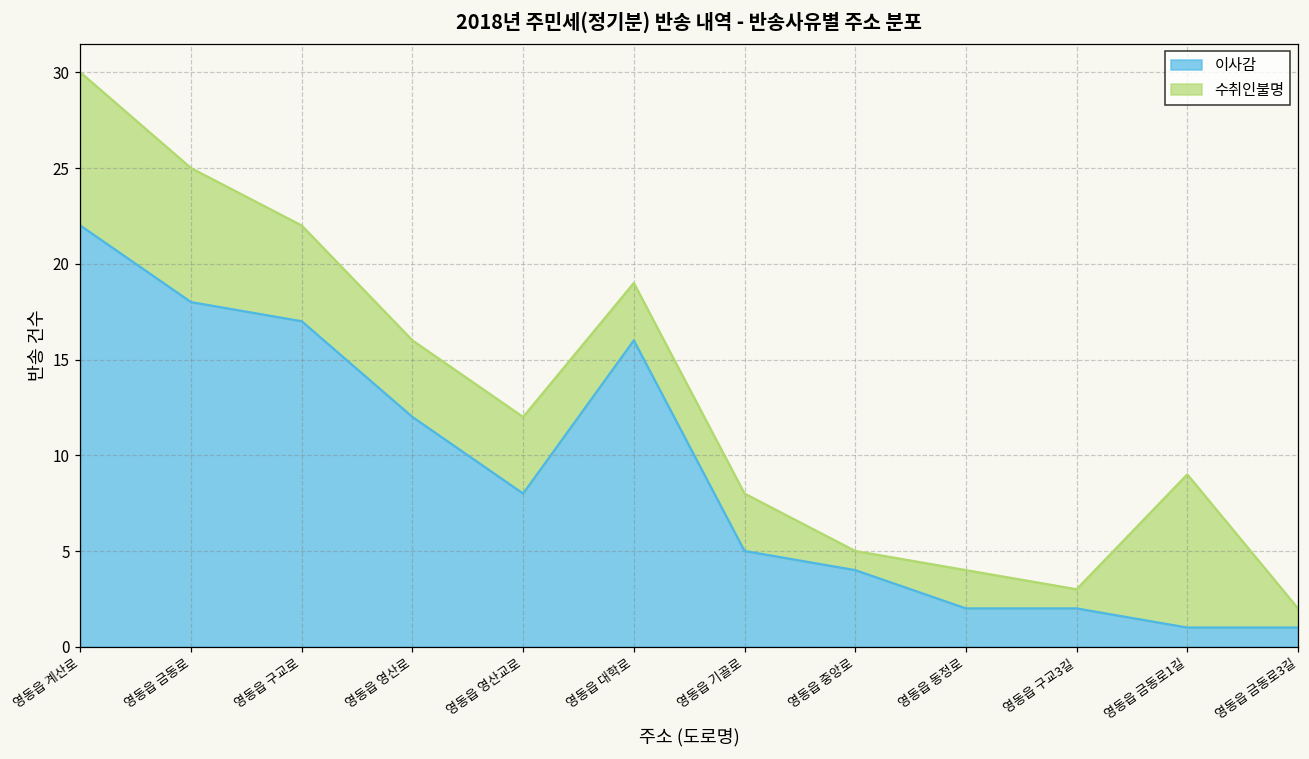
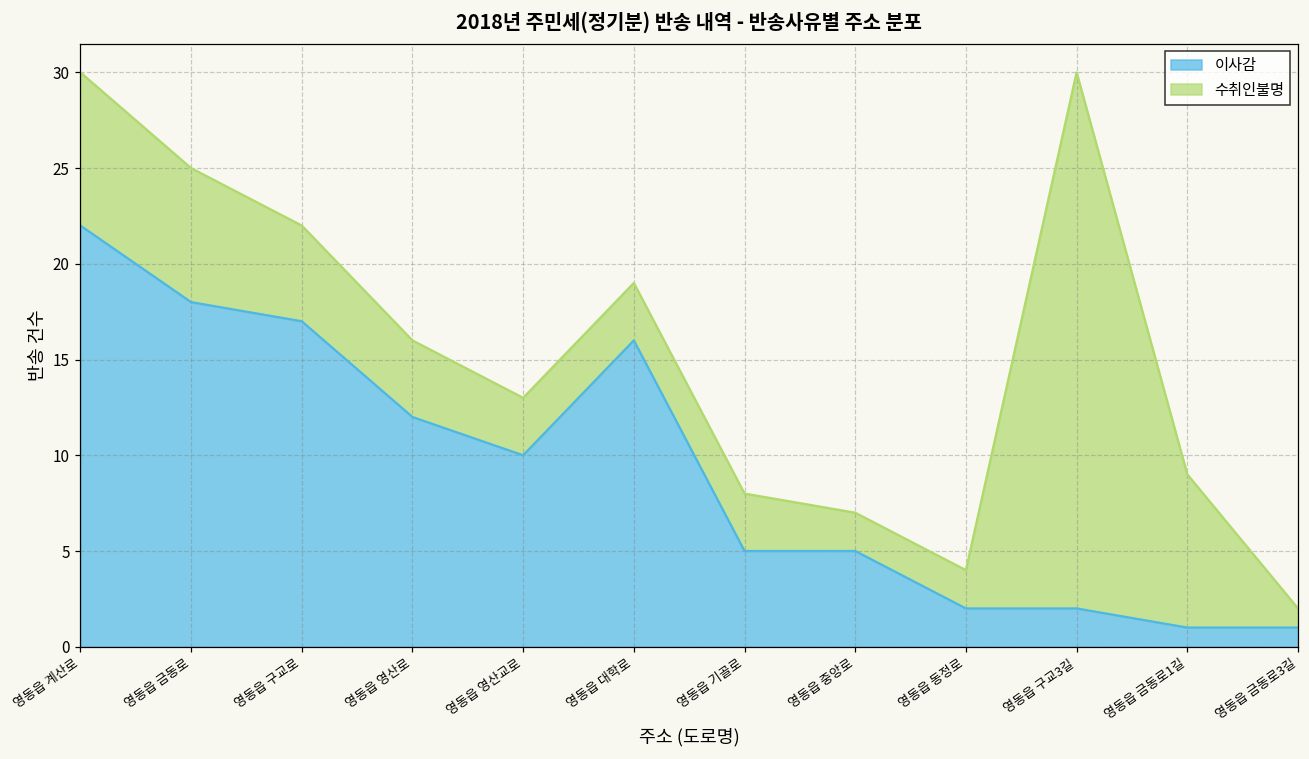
  {
    "이사감": {
      "영동읍 계산로": 22,
      "영동읍 금동로": 18,
      "영동읍 구교로": 17,
      "영동읍 영산로": 12,
-     "영동읍 영산교로": 8,
+     "영동읍 영산교로": 10,
      "영동읍 대학로": 16,
      "영동읍 기골로": 5,
-     "영동읍 중앙로": 4,
+     "영동읍 중앙로": 5,
      "영동읍 동정로": 2,
      "영동읍 구교3길": 2,
      "영동읍 금동로1길": 1,
      "영동읍 금동로3길": 1
    },
    "수취인불명": {
      "영동읍 계산로": 8,
      "영동읍 금동로": 7,
      "영동읍 구교로": 5,
      "영동읍 영산로": 4,
-     "영동읍 영산교로": 4,
+     "영동읍 영산교로": 3,
      "영동읍 대학로": 3,
      "영동읍 기골로": 3,
-     "영동읍 중앙로": 1,
+     "영동읍 중앙로": 2,
      "영동읍 동정로": 2,
-     "영동읍 구교3길": 1,
+     "영동읍 구교3길": 28,
      "영동읍 금동로1길": 8,
      "영동읍 금동로3길": 1
    }
  }
